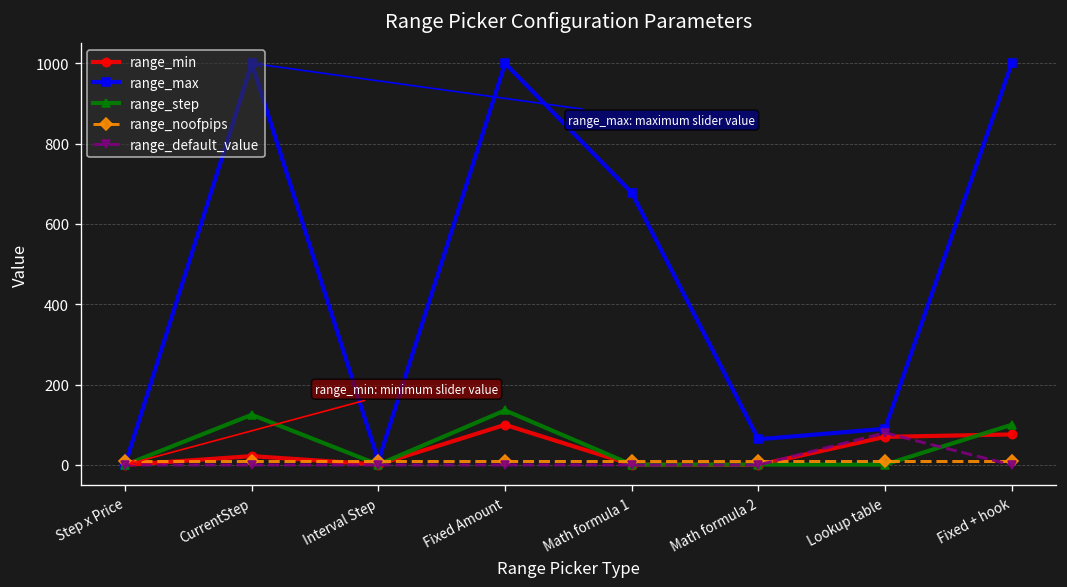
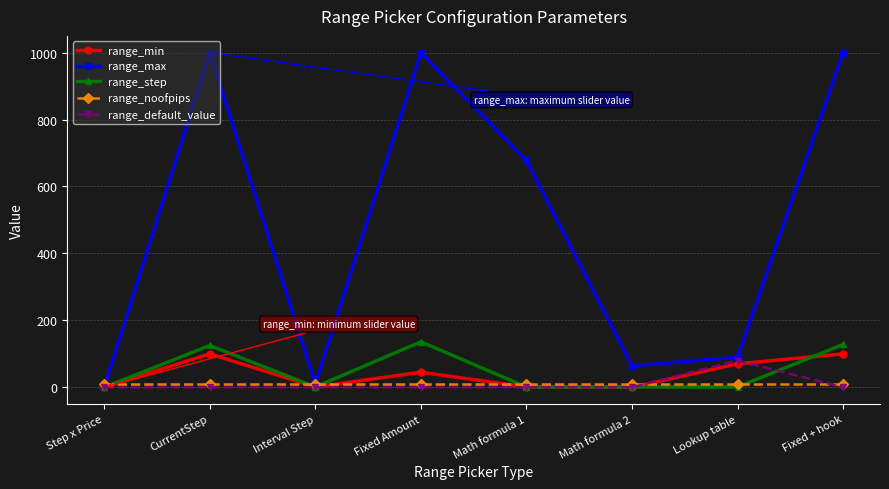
  {
    "range_min": {
-     "CurrentStep": 20,
-     "Fixed Amount": 100,
+     "CurrentStep": 100,
+     "Fixed Amount": 50,
      "Lookup table": 70,
-     "Fixed + hook": 80
+     "Fixed + hook": 100
    },
    "range_max": {
      "Fixed Amount": 1000,
      "Math formula 1": 680,
      "Math formula 2": 60,
      "Lookup table": 90,
      "Fixed + hook": 1000
    },
    "range_step": {
      "CurrentStep": 130,
      "Fixed Amount": 140,
      "Lookup table": 0,
-     "Fixed + hook": 100
+     "Fixed + hook": 130
    },
    "range_noofpips": {
      "Step x Price": 10,
      "CurrentStep": 10,
      "Fixed Amount": 10,
      "Math formula 1": 10,
      "Math formula 2": 10,
      "Lookup table": 10,
      "Fixed + hook": 10
    },
    "range_default_value": {
      "CurrentStep": 0,
      "Fixed Amount": 0,
      "Lookup table": 80,
      "Fixed + hook": 0
    }
  }
